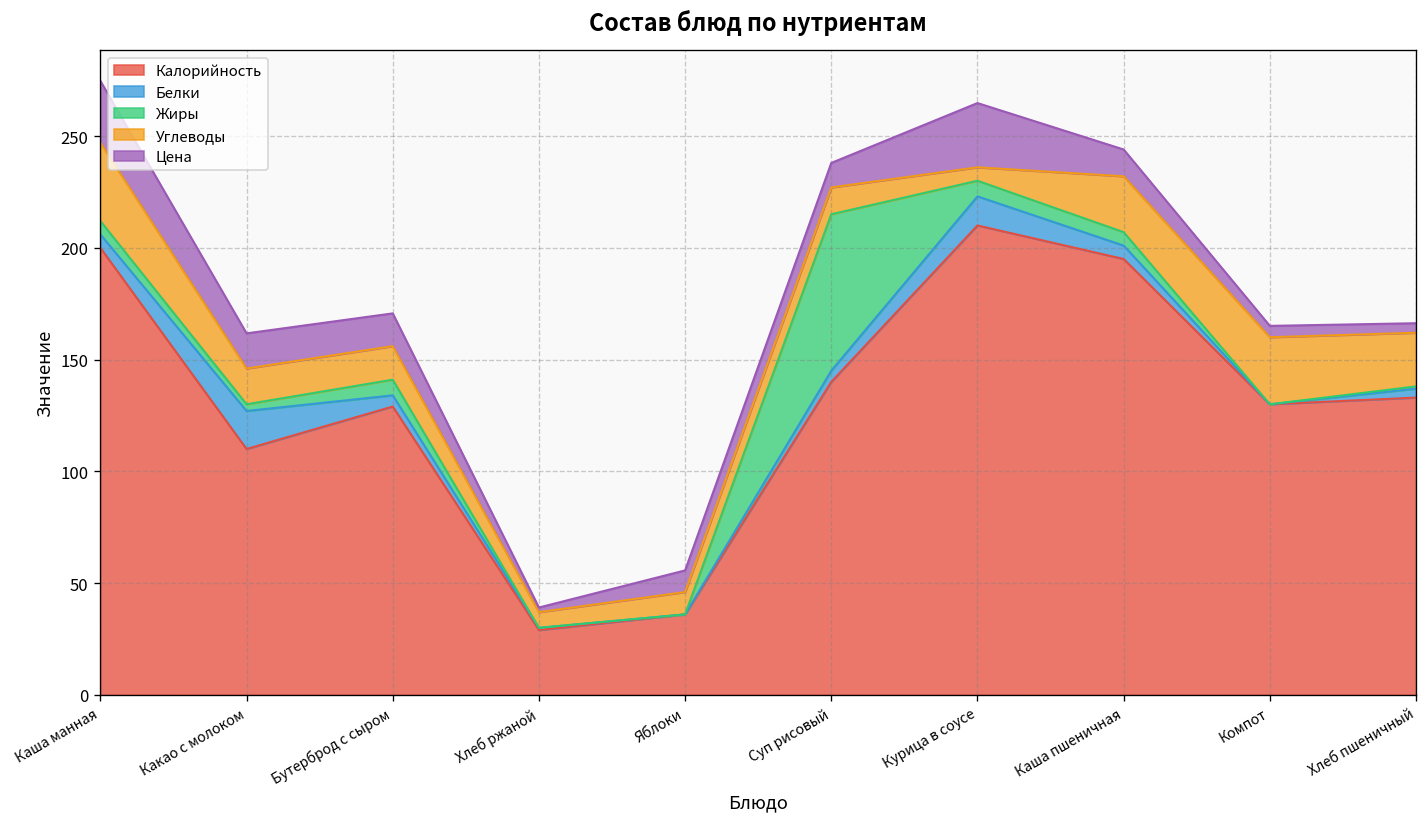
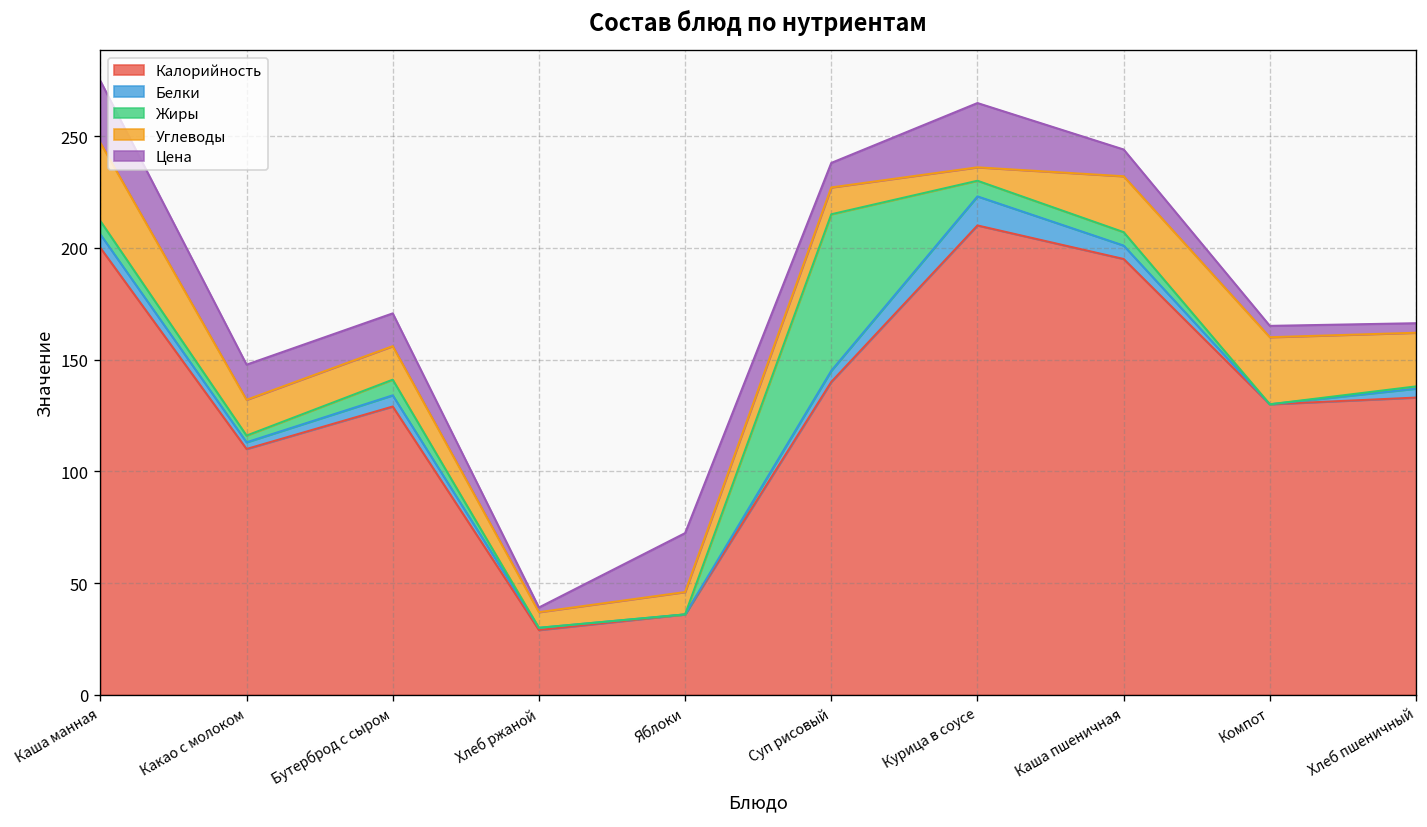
  {
    "Калорийность": {
      "Каша манная": 200,
      "Какао с молоком": 110,
      "Бутерброд с сыром": 129,
      "Суп рисовый": 140,
      "Курица в соусе": 210,
      "Каша пшеничная": 195,
      "Хлеб пшеничный": 133
    },
    "Белки": {
      "Каша манная": 6,
-     "Какао с молоком": 17,
+     "Какао с молоком": 3,
      "Бутерброд с сыром": 5,
      "Суп рисовый": 5,
      "Курица в соусе": 13,
      "Каша пшеничная": 6
    },
    "Жиры": {
      "Каша манная": 6,
      "Какао с молоком": 3,
      "Бутерброд с сыром": 7,
      "Суп рисовый": 70,
      "Курица в соусе": 7,
      "Каша пшеничная": 6
    },
    "Углеводы": {
      "Каша манная": 35,
      "Какао с молоком": 16,
      "Бутерброд с сыром": 15,
      "Хлеб ржаной": 7,
      "Яблоки": 10,
      "Суп рисовый": 12,
      "Курица в соусе": 6,
      "Каша пшеничная": 25,
      "Компот": 30,
      "Хлеб пшеничный": 24
    },
    "Цена": {
      "Каша манная": 28,
      "Какао с молоком": 16,
      "Бутерброд с сыром": 15,
      "Хлеб ржаной": 2,
-     "Яблоки": 10,
+     "Яблоки": 26,
      "Суп рисовый": 11,
      "Курица в соусе": 29,
      "Каша пшеничная": 12,
      "Компот": 5,
      "Хлеб пшеничный": 4
    }
  }
